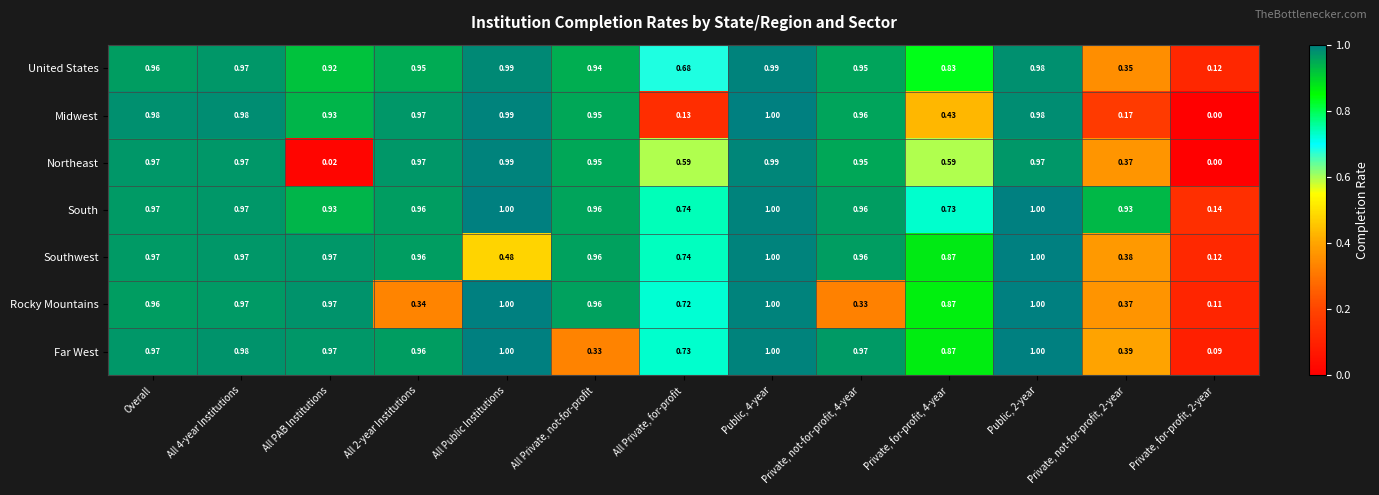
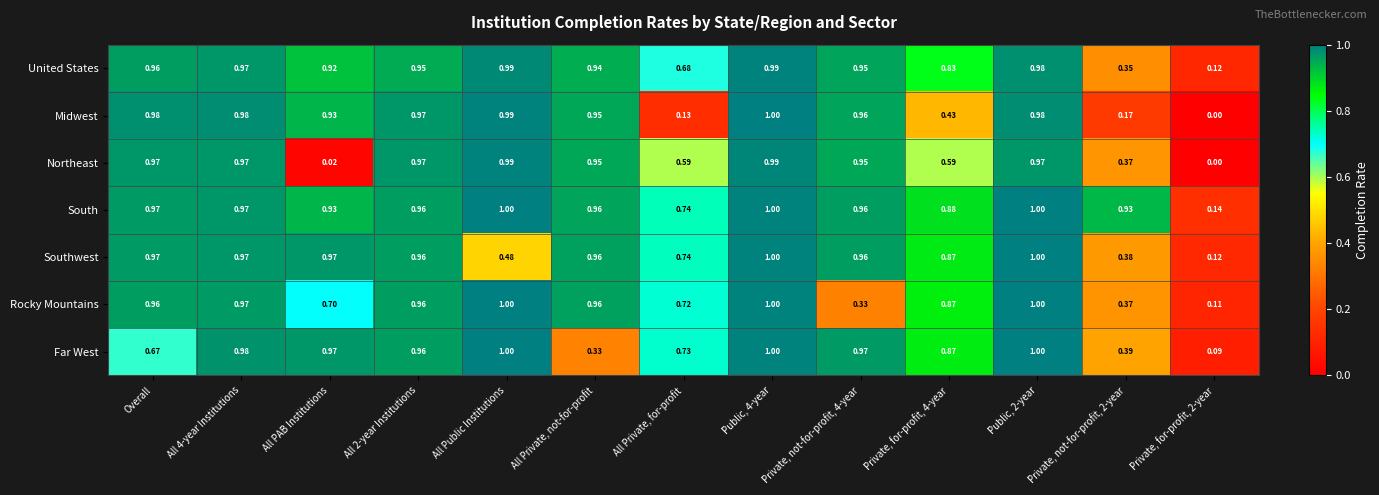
  {
    "United States": {
      "Overall": 0.96,
      "All 4-year Institutions": 0.97,
      "All PAB Institutions": 0.92,
      "All 2-year Institutions": 0.95,
      "All Public Institutions": 0.99,
      "All Private, not-for-profit": 0.94,
      "All Private, for-profit": 0.68,
      "Public, 4-year": 0.99,
      "Private, not-for-profit, 4-year": 0.95,
      "Private, for-profit, 4-year": 0.83,
      "Public, 2-year": 0.98,
      "Private, not-for-profit, 2-year": 0.35,
      "Private, for-profit, 2-year": 0.12
    },
    "Midwest": {
      "Overall": 0.98,
      "All 4-year Institutions": 0.98,
      "All PAB Institutions": 0.93,
      "All 2-year Institutions": 0.97,
      "All Public Institutions": 0.99,
      "All Private, not-for-profit": 0.95,
      "All Private, for-profit": 0.13,
      "Public, 4-year": 1.00,
      "Private, not-for-profit, 4-year": 0.96,
      "Private, for-profit, 4-year": 0.43,
      "Public, 2-year": 0.98,
      "Private, not-for-profit, 2-year": 0.17,
      "Private, for-profit, 2-year": 0.00
    },
    "Northeast": {
      "Overall": 0.97,
      "All 4-year Institutions": 0.97,
      "All PAB Institutions": 0.02,
      "All 2-year Institutions": 0.97,
      "All Public Institutions": 0.99,
      "All Private, not-for-profit": 0.95,
      "All Private, for-profit": 0.59,
      "Public, 4-year": 0.99,
      "Private, not-for-profit, 4-year": 0.95,
      "Private, for-profit, 4-year": 0.59,
      "Public, 2-year": 0.97,
      "Private, not-for-profit, 2-year": 0.37,
      "Private, for-profit, 2-year": 0.00
    },
    "South": {
      "Overall": 0.97,
      "All 4-year Institutions": 0.97,
      "All PAB Institutions": 0.93,
      "All 2-year Institutions": 0.96,
      "All Public Institutions": 1.00,
      "All Private, not-for-profit": 0.96,
      "All Private, for-profit": 0.74,
      "Public, 4-year": 1.00,
      "Private, not-for-profit, 4-year": 0.96,
-     "Private, for-profit, 4-year": 0.73,
+     "Private, for-profit, 4-year": 0.88,
      "Public, 2-year": 1.00,
      "Private, not-for-profit, 2-year": 0.93,
      "Private, for-profit, 2-year": 0.14
    },
    "Southwest": {
      "Overall": 0.97,
      "All 4-year Institutions": 0.97,
      "All PAB Institutions": 0.97,
      "All 2-year Institutions": 0.96,
      "All Public Institutions": 0.48,
      "All Private, not-for-profit": 0.96,
      "All Private, for-profit": 0.74,
      "Public, 4-year": 1.00,
      "Private, not-for-profit, 4-year": 0.96,
      "Private, for-profit, 4-year": 0.87,
      "Public, 2-year": 1.00,
      "Private, not-for-profit, 2-year": 0.38,
      "Private, for-profit, 2-year": 0.12
    },
    "Rocky Mountains": {
      "Overall": 0.96,
      "All 4-year Institutions": 0.97,
-     "All PAB Institutions": 0.97,
-     "All 2-year Institutions": 0.34,
+     "All PAB Institutions": 0.70,
+     "All 2-year Institutions": 0.96,
      "All Public Institutions": 1.00,
      "All Private, not-for-profit": 0.96,
      "All Private, for-profit": 0.72,
      "Public, 4-year": 1.00,
      "Private, not-for-profit, 4-year": 0.33,
      "Private, for-profit, 4-year": 0.87,
      "Public, 2-year": 1.00,
      "Private, not-for-profit, 2-year": 0.37,
      "Private, for-profit, 2-year": 0.11
    },
    "Far West": {
-     "Overall": 0.97,
+     "Overall": 0.67,
      "All 4-year Institutions": 0.98,
      "All PAB Institutions": 0.97,
      "All 2-year Institutions": 0.96,
      "All Public Institutions": 1.00,
      "All Private, not-for-profit": 0.33,
      "All Private, for-profit": 0.73,
      "Public, 4-year": 1.00,
      "Private, not-for-profit, 4-year": 0.97,
      "Private, for-profit, 4-year": 0.87,
      "Public, 2-year": 1.00,
      "Private, not-for-profit, 2-year": 0.39,
      "Private, for-profit, 2-year": 0.09
    }
  }
